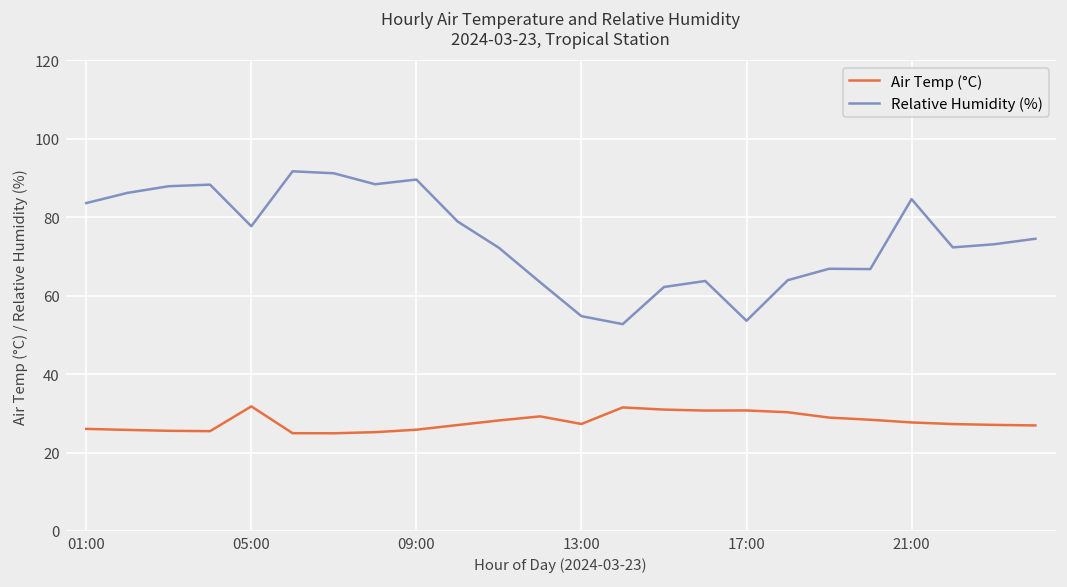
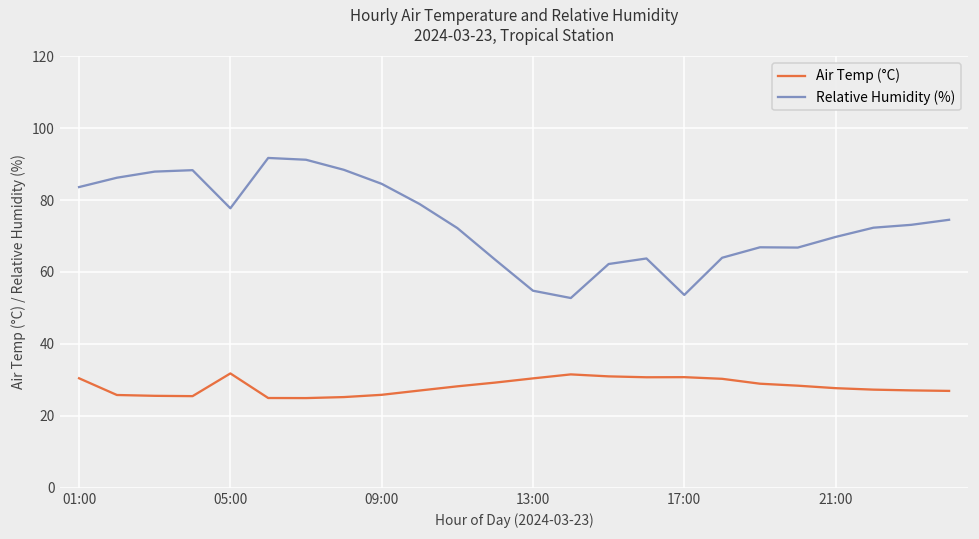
  {
    "Air Temp (°C)": {
-     "01:00": 26,
+     "01:00": 30,
      "05:00": 32,
      "09:00": 26,
-     "13:00": 27,
+     "13:00": 30,
      "17:00": 31,
      "21:00": 28
    },
    "Relative Humidity (%)": {
      "01:00": 84,
      "05:00": 78,
-     "09:00": 90,
+     "09:00": 85,
      "13:00": 55,
      "17:00": 54,
-     "21:00": 85
+     "21:00": 70
    }
  }
